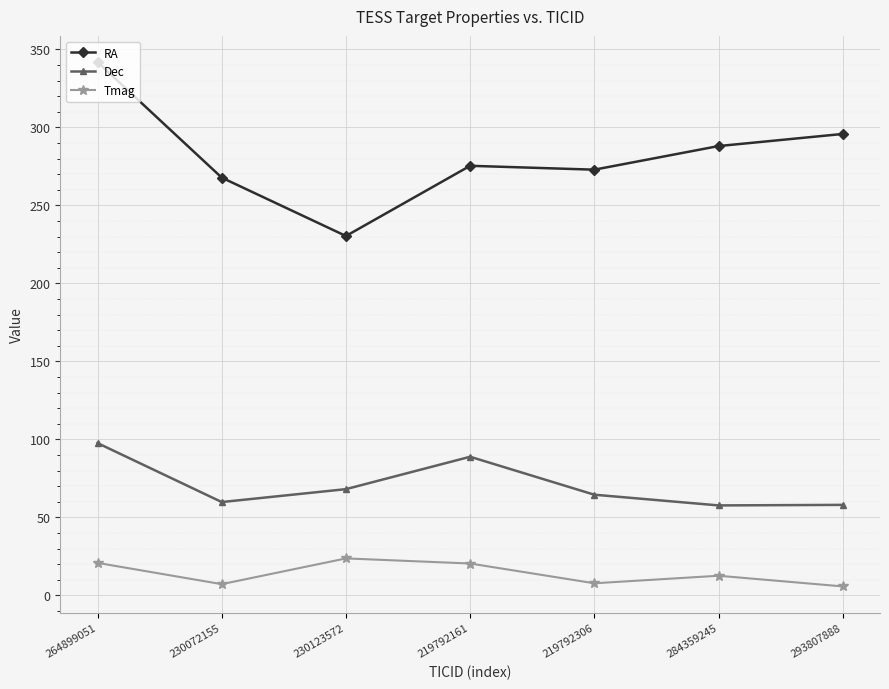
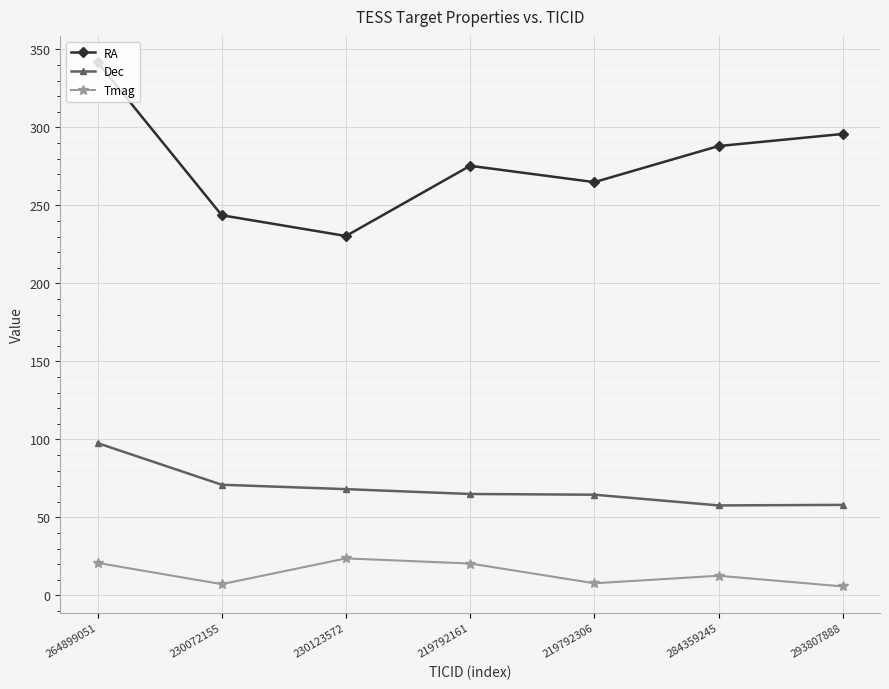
  {
    "RA": {
-     "230072155": 268,
+     "230072155": 244,
      "230123572": 230,
      "219792161": 275,
-     "219792306": 273,
+     "219792306": 265,
      "284359245": 288,
      "293807888": 296
    },
    "Dec": {
      "264899051": 98,
-     "230072155": 60,
+     "230072155": 71,
      "230123572": 68,
-     "219792161": 89,
+     "219792161": 65,
      "219792306": 65,
      "284359245": 58,
      "293807888": 58
    },
    "Tmag": {
      "264899051": 21,
      "230072155": 7,
      "230123572": 24,
      "219792161": 20,
      "219792306": 8,
      "284359245": 13,
      "293807888": 6
    }
  }
